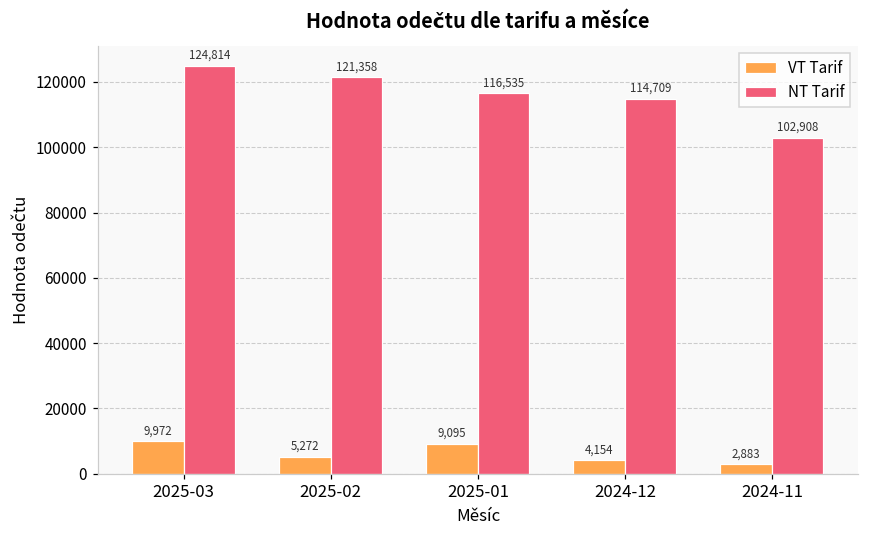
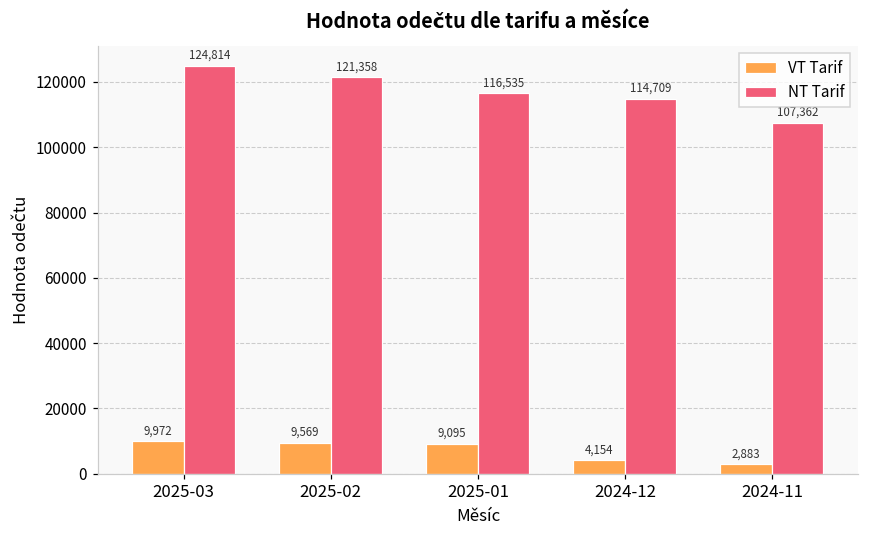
  {
    "VT Tarif": {
      "2025-03": "9,972",
-     "2025-02": "5,272",
+     "2025-02": "9,569",
      "2025-01": "9,095",
      "2024-12": "4,154",
      "2024-11": "2,883"
    },
    "NT Tarif": {
      "2025-03": "124,814",
      "2025-02": "121,358",
      "2025-01": "116,535",
      "2024-12": "114,709",
-     "2024-11": "102,908"
+     "2024-11": "107,362"
    }
  }
